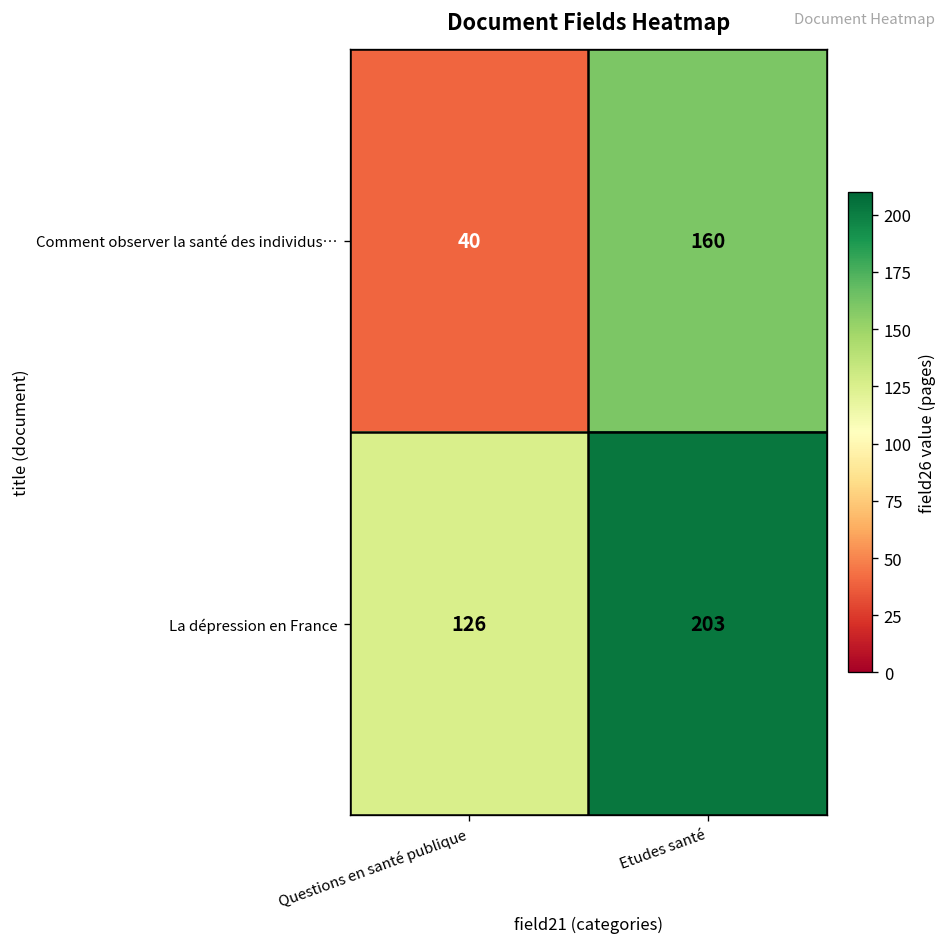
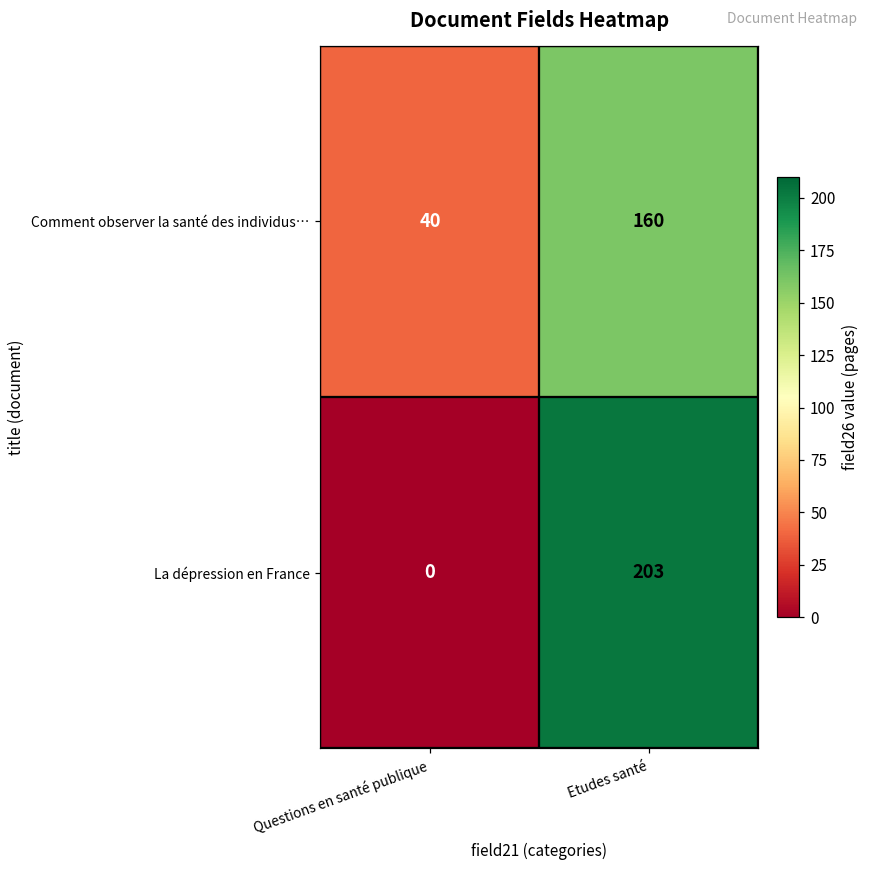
  {
    "Comment observer la santé des individus…": {
      "Questions en santé publique": 40,
      "Etudes santé": 160
    },
    "La dépression en France": {
-     "Questions en santé publique": 126,
+     "Questions en santé publique": 0,
      "Etudes santé": 203
    }
  }
